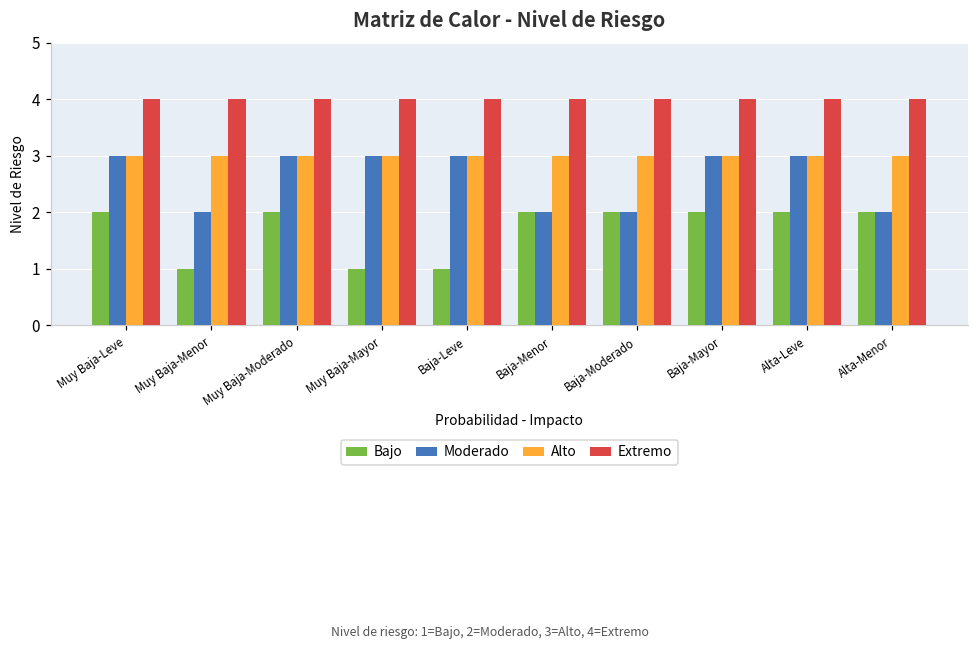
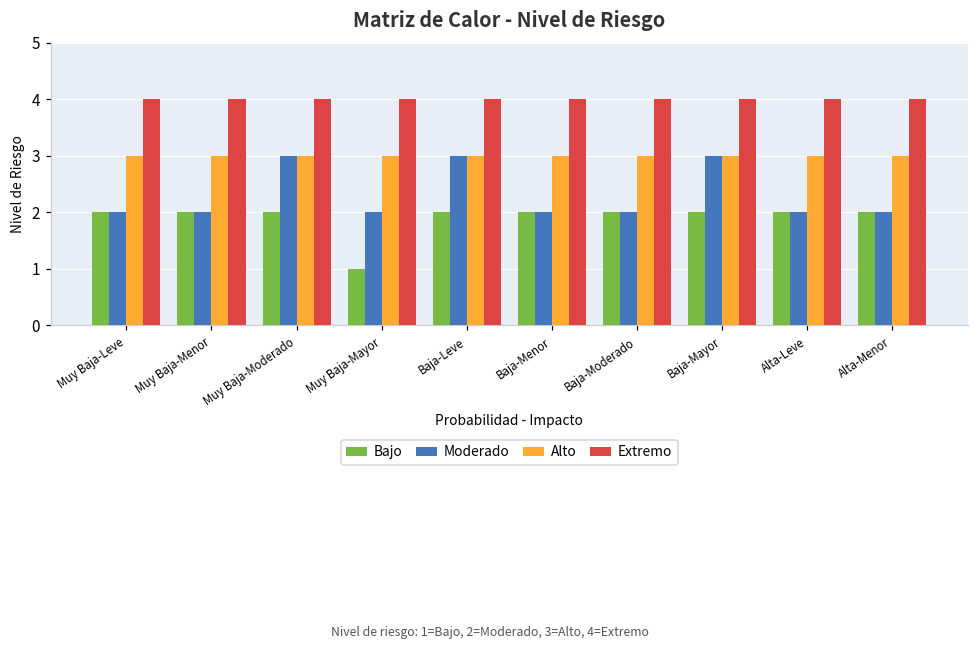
  {
    "Bajo": {
      "Muy Baja-Leve": 2,
-     "Muy Baja-Menor": 1,
+     "Muy Baja-Menor": 2,
      "Muy Baja-Moderado": 2,
      "Muy Baja-Mayor": 1,
-     "Baja-Leve": 1,
+     "Baja-Leve": 2,
      "Baja-Menor": 2,
      "Baja-Moderado": 2,
      "Baja-Mayor": 2,
      "Alta-Leve": 2,
      "Alta-Menor": 2
    },
    "Moderado": {
-     "Muy Baja-Leve": 3,
+     "Muy Baja-Leve": 2,
      "Muy Baja-Menor": 2,
      "Muy Baja-Moderado": 3,
-     "Muy Baja-Mayor": 3,
+     "Muy Baja-Mayor": 2,
      "Baja-Leve": 3,
      "Baja-Menor": 2,
      "Baja-Moderado": 2,
      "Baja-Mayor": 3,
-     "Alta-Leve": 3,
+     "Alta-Leve": 2,
      "Alta-Menor": 2
    },
    "Alto": {
      "Muy Baja-Leve": 3,
      "Muy Baja-Menor": 3,
      "Muy Baja-Moderado": 3,
      "Muy Baja-Mayor": 3,
      "Baja-Leve": 3,
      "Baja-Menor": 3,
      "Baja-Moderado": 3,
      "Baja-Mayor": 3,
      "Alta-Leve": 3,
      "Alta-Menor": 3
    },
    "Extremo": {
      "Muy Baja-Leve": 4,
      "Muy Baja-Menor": 4,
      "Muy Baja-Moderado": 4,
      "Muy Baja-Mayor": 4,
      "Baja-Leve": 4,
      "Baja-Menor": 4,
      "Baja-Moderado": 4,
      "Baja-Mayor": 4,
      "Alta-Leve": 4,
      "Alta-Menor": 4
    }
  }
